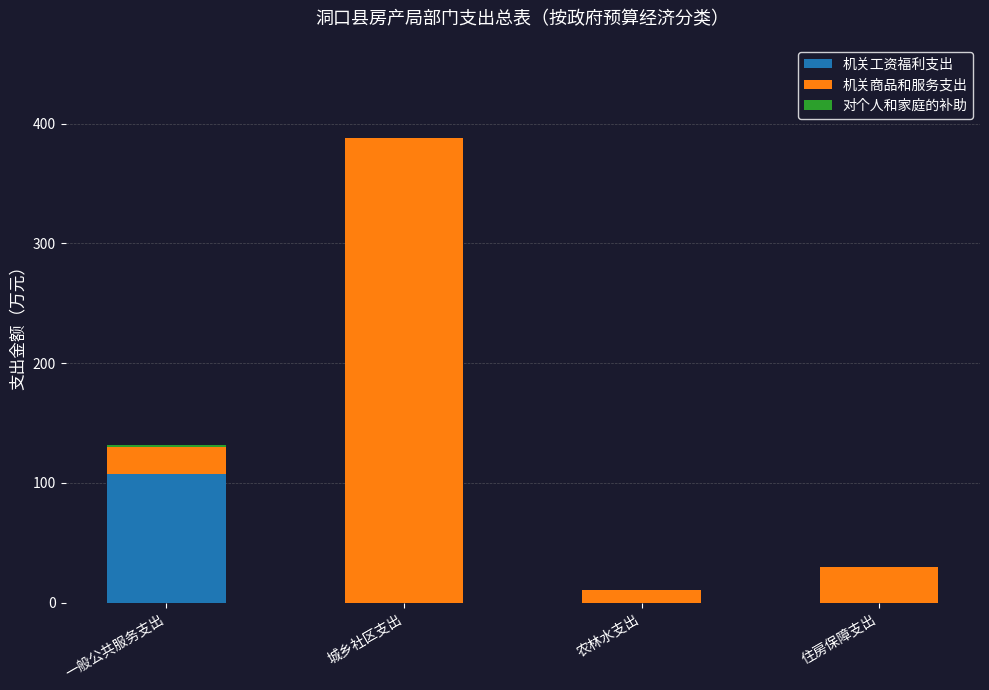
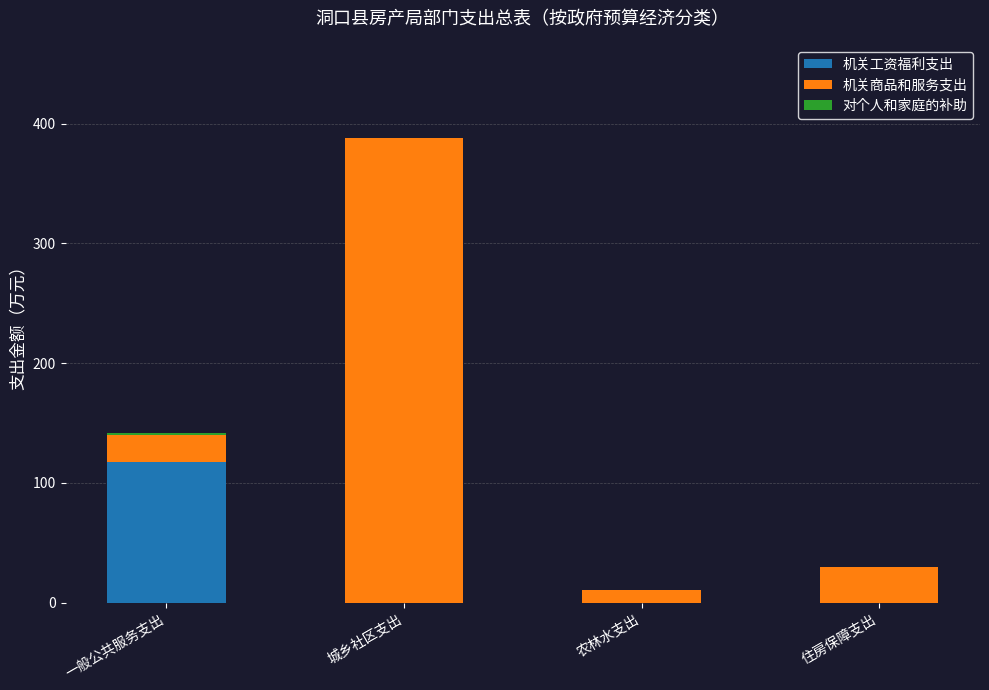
  {
    "机关工资福利支出": {
-     "一般公共服务支出": 108,
+     "一般公共服务支出": 118,
      "城乡社区支出": 0,
      "农林水支出": 0,
      "住房保障支出": 0
    },
    "机关商品和服务支出": {
      "一般公共服务支出": 22,
      "城乡社区支出": 388,
      "农林水支出": 11,
      "住房保障支出": 30
    }
  }
